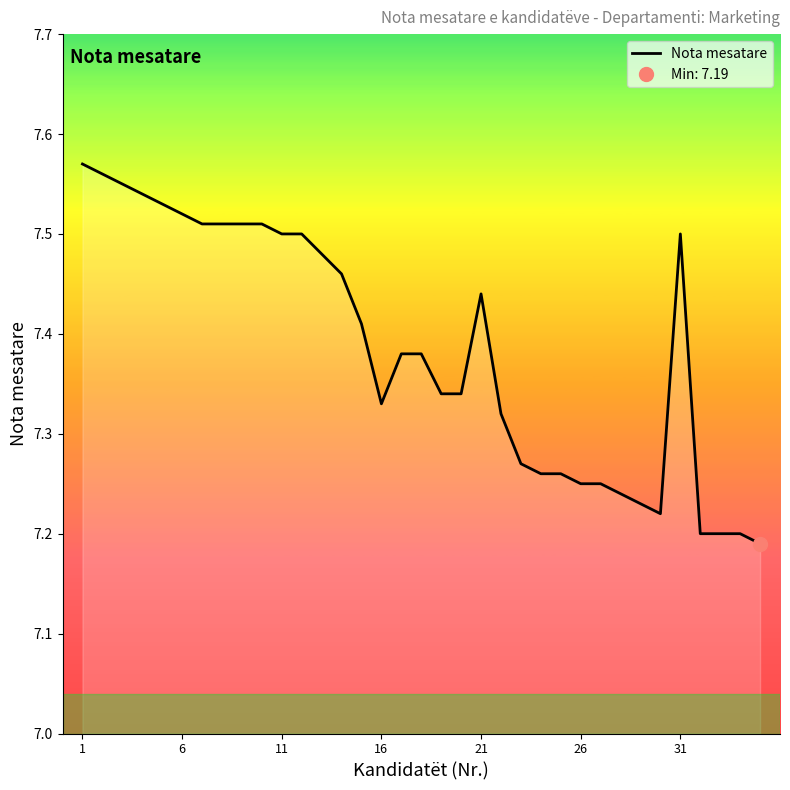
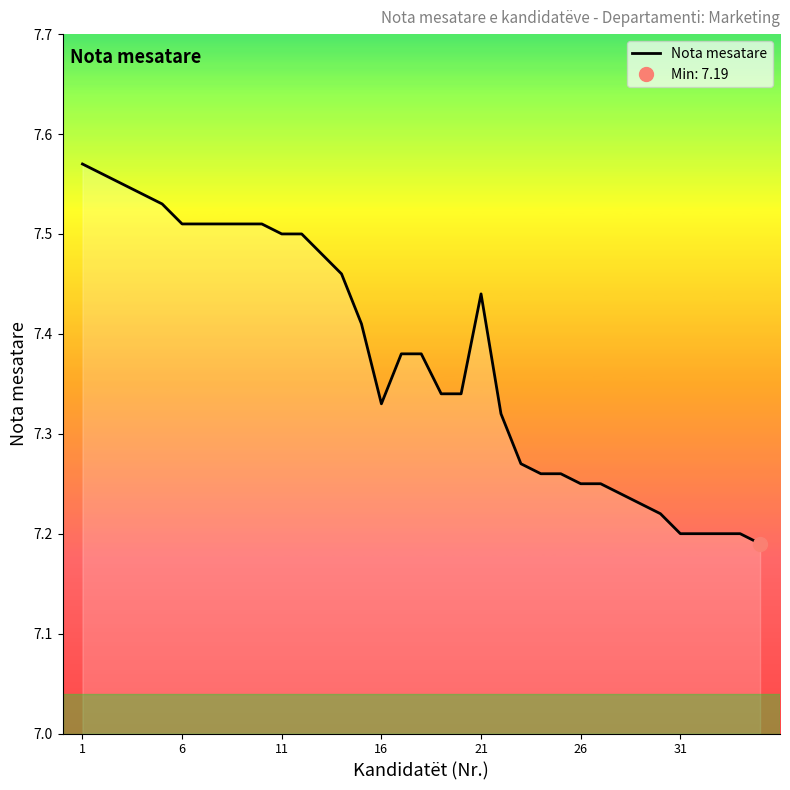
  {
    "Nota mesatare": {
      "1": 7.57,
-     "6": 7.52,
+     "6": 7.51,
      "11": 7.50,
      "16": 7.33,
      "21": 7.44,
      "26": 7.25,
-     "31": 7.5
+     "31": 7.2
    }
  }
